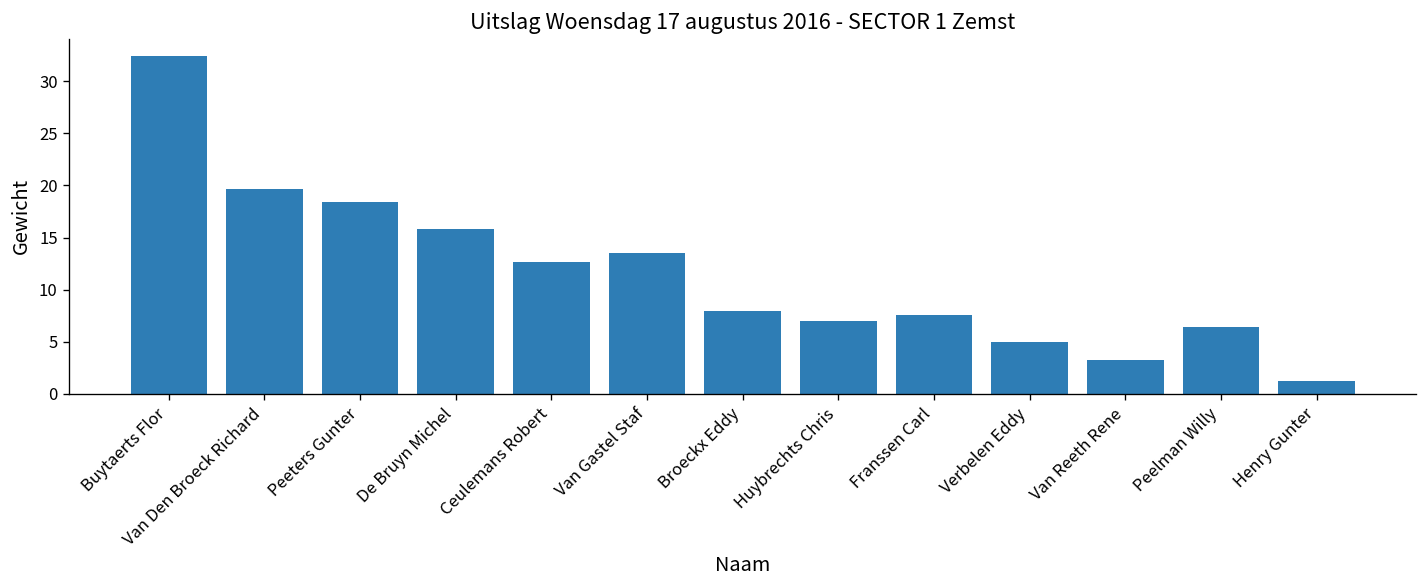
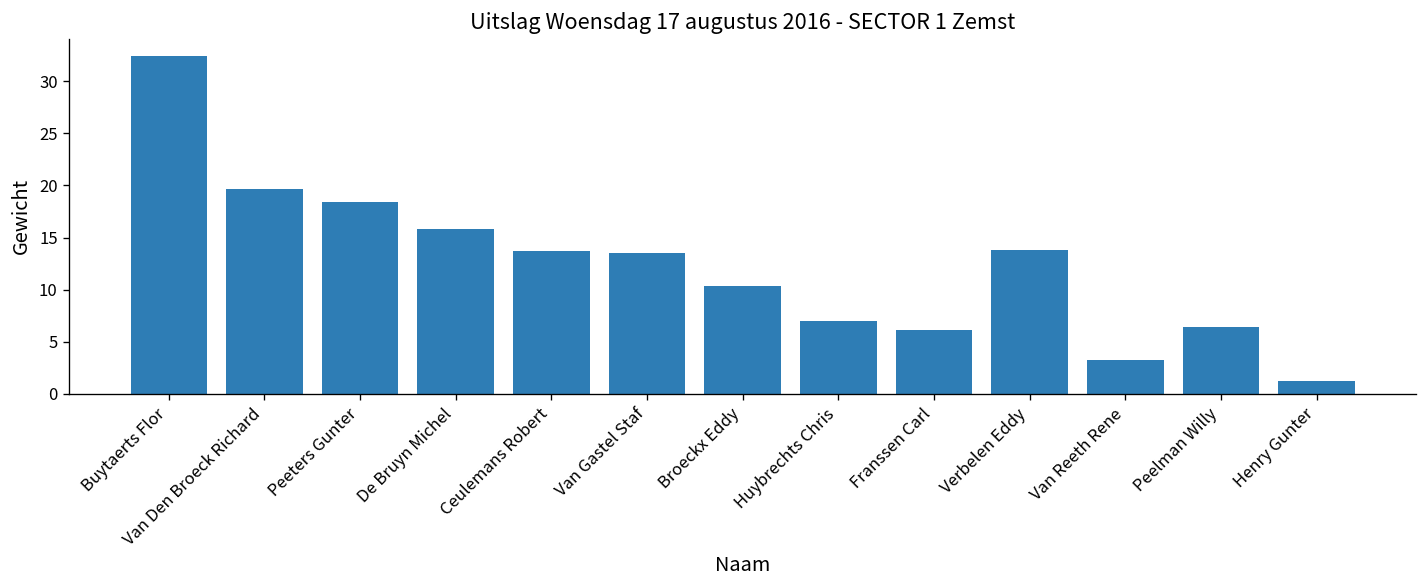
  {
    "Buytaerts Flor": 32,
    "Van Den Broeck Richard": 20,
    "Peeters Gunter": 18,
    "De Bruyn Michel": 16,
-   "Ceulemans Robert": 13,
+   "Ceulemans Robert": 14,
    "Van Gastel Staf": 14,
-   "Broeckx Eddy": 8,
+   "Broeckx Eddy": 10,
    "Huybrechts Chris": 7,
-   "Franssen Carl": 8,
-   "Verbelen Eddy": 5,
+   "Franssen Carl": 6,
+   "Verbelen Eddy": 14,
    "Van Reeth Rene": 3,
    "Peelman Willy": 6,
    "Henry Gunter": 1
  }
